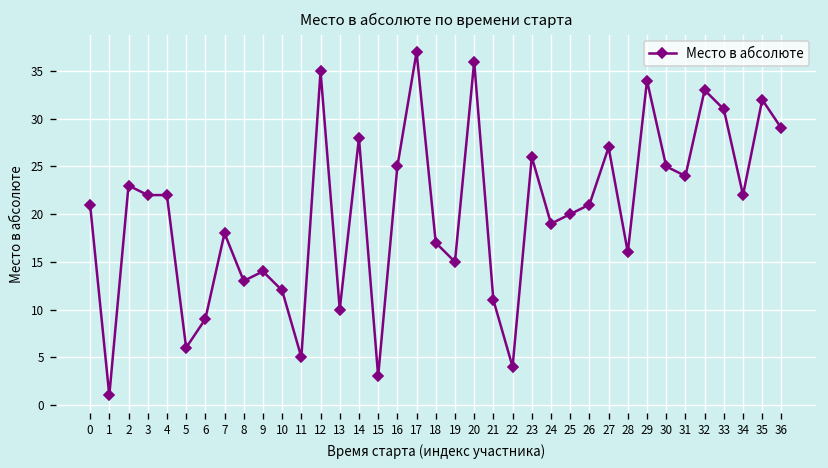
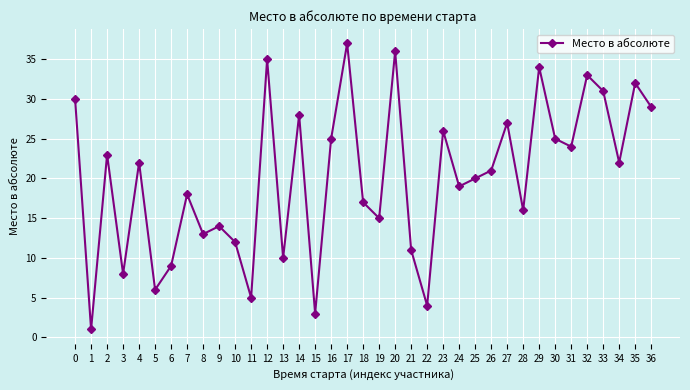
  {
-   "0": 21,
+   "0": 30,
    "1": 1,
    "2": 23,
-   "3": 22,
+   "3": 8,
    "4": 22,
    "5": 6,
    "6": 9,
    "7": 18,
    "8": 13,
    "9": 14,
    "10": 12,
    "11": 5,
    "12": 35,
    "13": 10,
    "14": 28,
    "15": 3,
    "16": 25,
    "17": 37,
    "18": 17,
    "19": 15,
    "20": 36,
    "21": 11,
    "22": 4,
    "23": 26,
    "24": 19,
    "25": 20,
    "26": 21,
    "27": 27,
    "28": 16,
    "29": 34,
    "30": 25,
    "31": 24,
    "32": 33,
    "33": 31,
    "34": 22,
    "35": 32,
    "36": 29
  }
